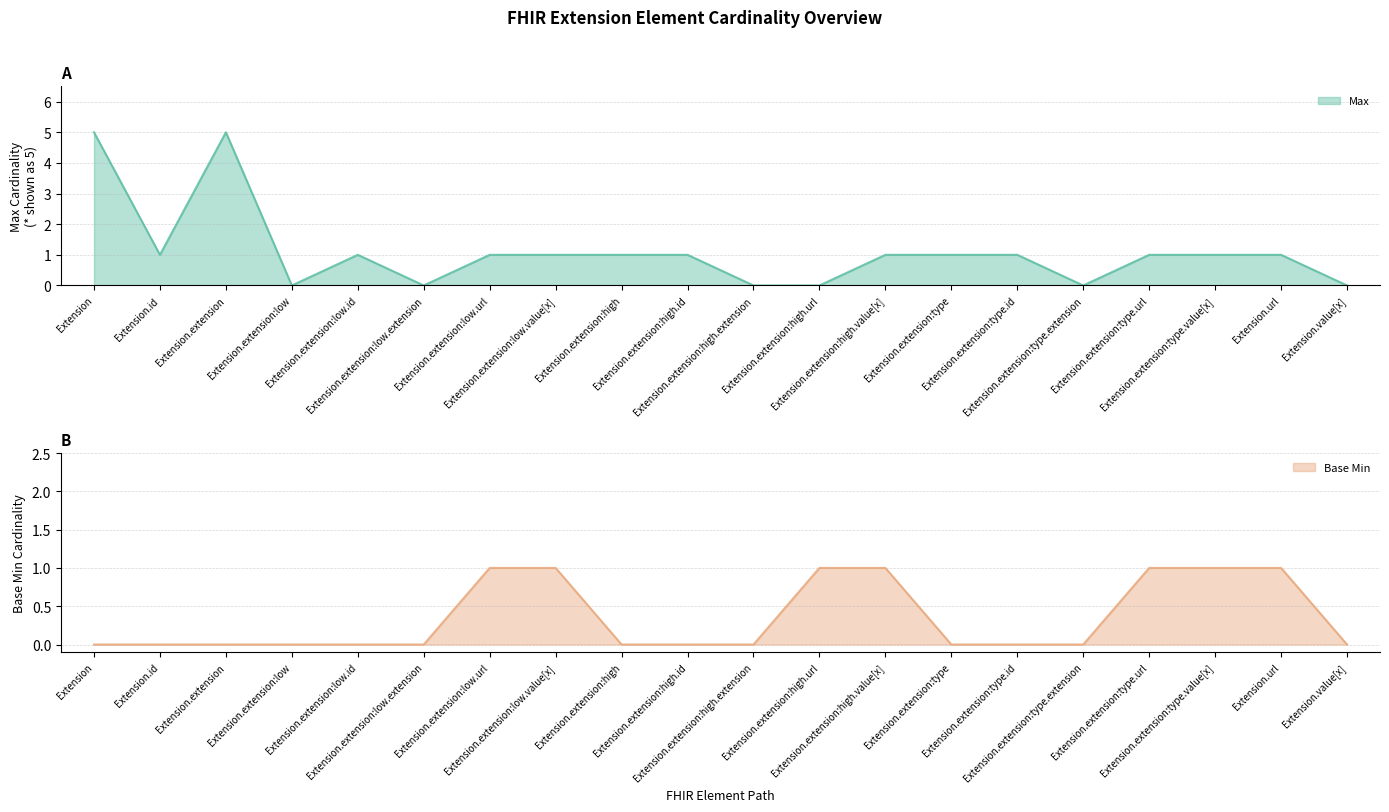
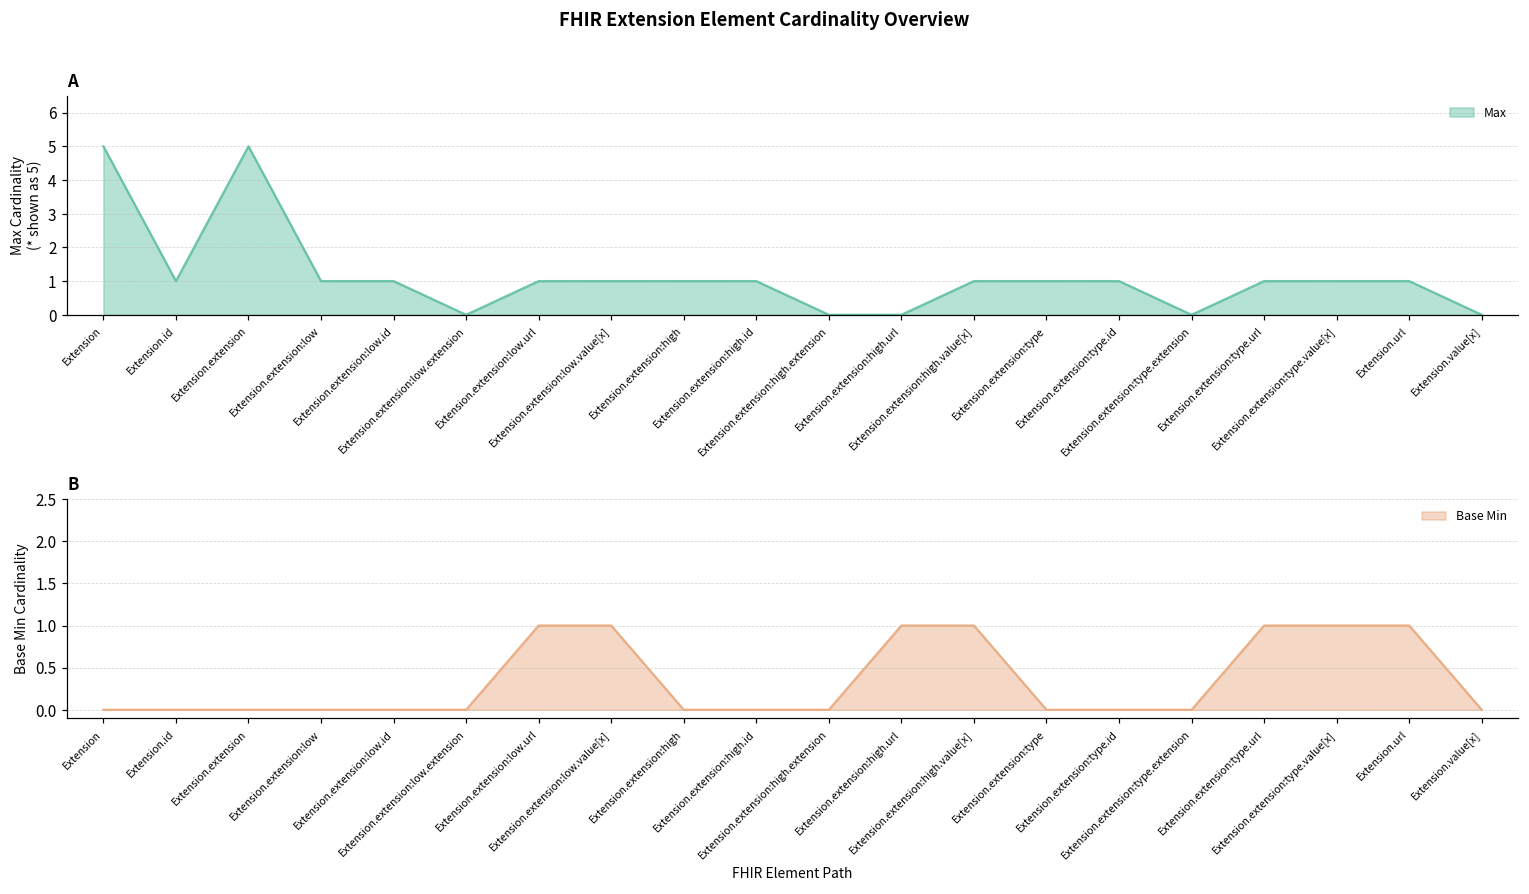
  {
    "A": {
      "Extension": 5,
      "Extension.id": 1,
      "Extension.extension": 5,
-     "Extension.extension:low": 0,
+     "Extension.extension:low": 1,
      "Extension.extension:low.id": 1,
      "Extension.extension:low.extension": 0,
      "Extension.extension:low.url": 1,
      "Extension.extension:low.value[x]": 1,
      "Extension.extension:high": 1,
      "Extension.extension:high.id": 1,
      "Extension.extension:high.extension": 0,
      "Extension.extension:high.url": 0,
      "Extension.extension:high.value[x]": 1,
      "Extension.extension:type": 1,
      "Extension.extension:type.id": 1,
      "Extension.extension:type.extension": 0,
      "Extension.extension:type.url": 1,
      "Extension.extension:type.value[x]": 1,
      "Extension.url": 1,
      "Extension.value[x]": 0
    },
    "B": {
      "Extension": 0.0,
      "Extension.id": 0.0,
      "Extension.extension": 0.0,
      "Extension.extension:low": 0.0,
      "Extension.extension:low.id": 0.0,
      "Extension.extension:low.extension": 0.0,
      "Extension.extension:low.url": 1.0,
      "Extension.extension:low.value[x]": 1.0,
      "Extension.extension:high": 0.0,
      "Extension.extension:high.id": 0.0,
      "Extension.extension:high.extension": 0.0,
      "Extension.extension:high.url": 1.0,
      "Extension.extension:high.value[x]": 1.0,
      "Extension.extension:type": 0.0,
      "Extension.extension:type.id": 0.0,
      "Extension.extension:type.extension": 0.0,
      "Extension.extension:type.url": 1.0,
      "Extension.extension:type.value[x]": 1.0,
      "Extension.url": 1.0,
      "Extension.value[x]": 0.0
    }
  }
